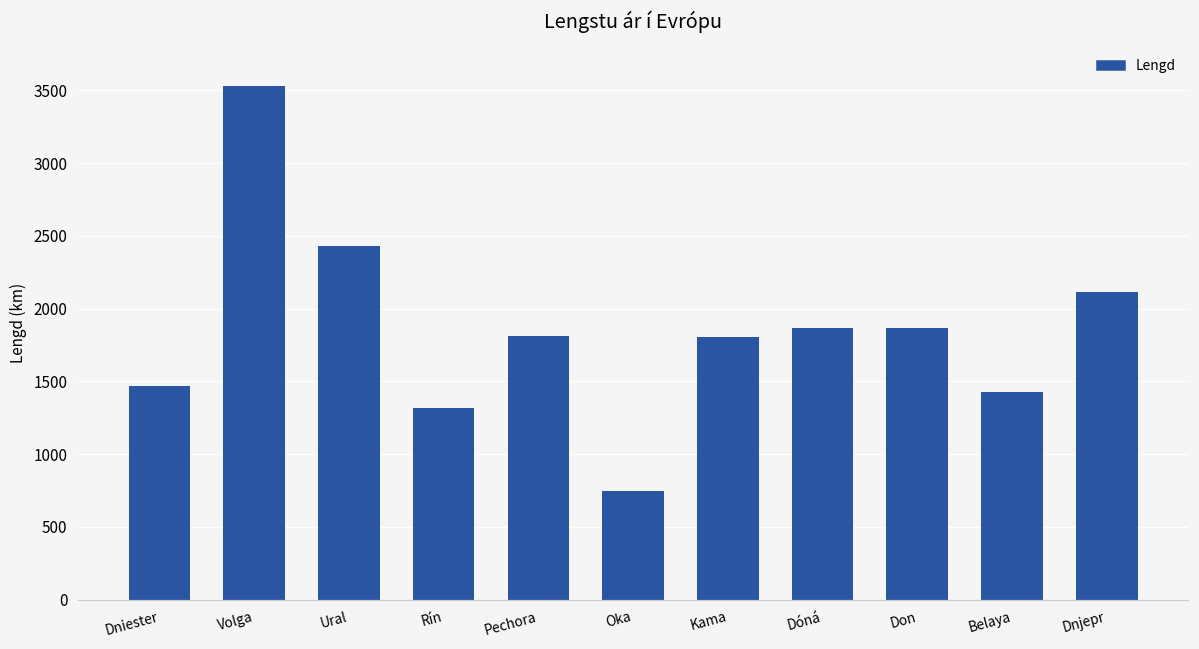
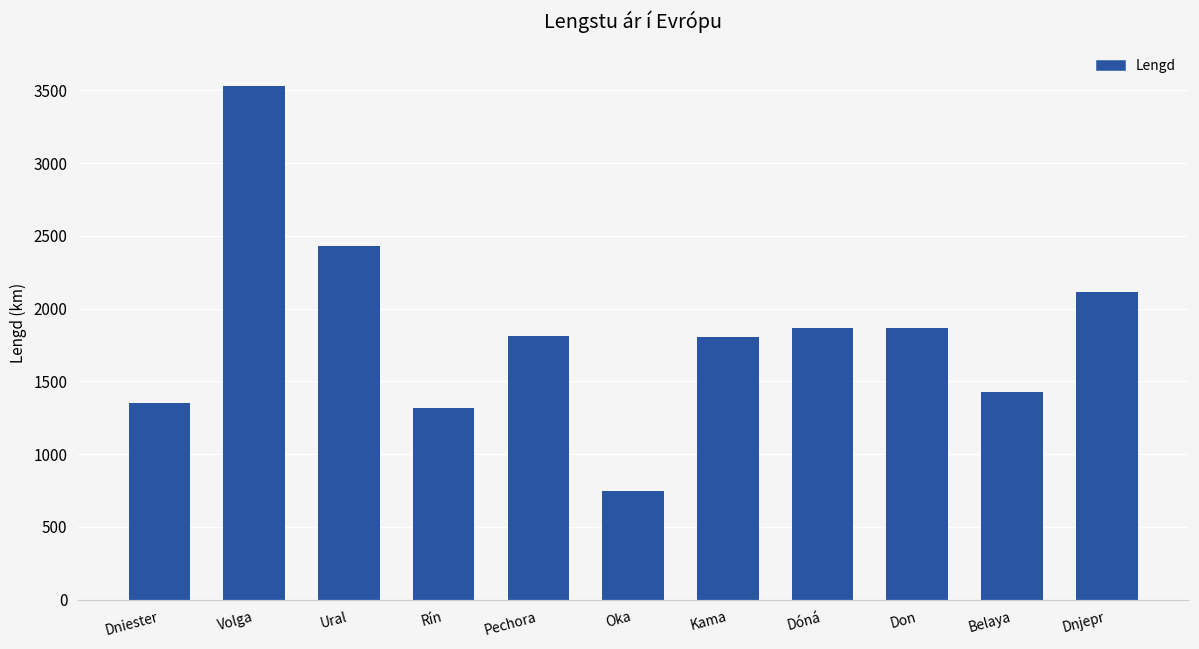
  {
-   "Dniester": 1470,
+   "Dniester": 1350,
    "Volga": 3530,
    "Ural": 2430,
    "Rín": 1320,
    "Pechora": 1810,
    "Oka": 750,
    "Kama": 1810,
    "Dóná": 1870,
    "Don": 1870,
    "Belaya": 1430,
    "Dnjepr": 2110
  }
